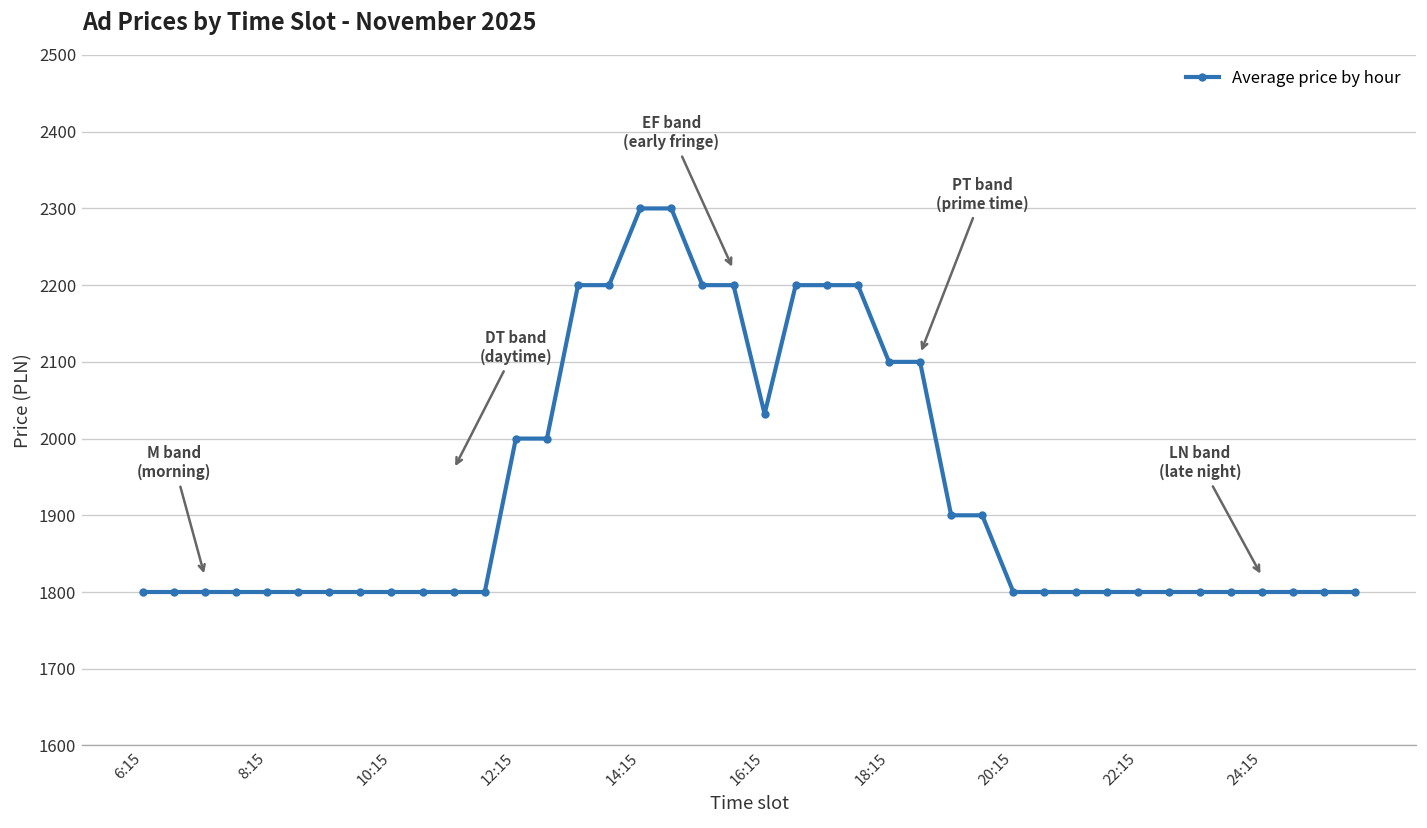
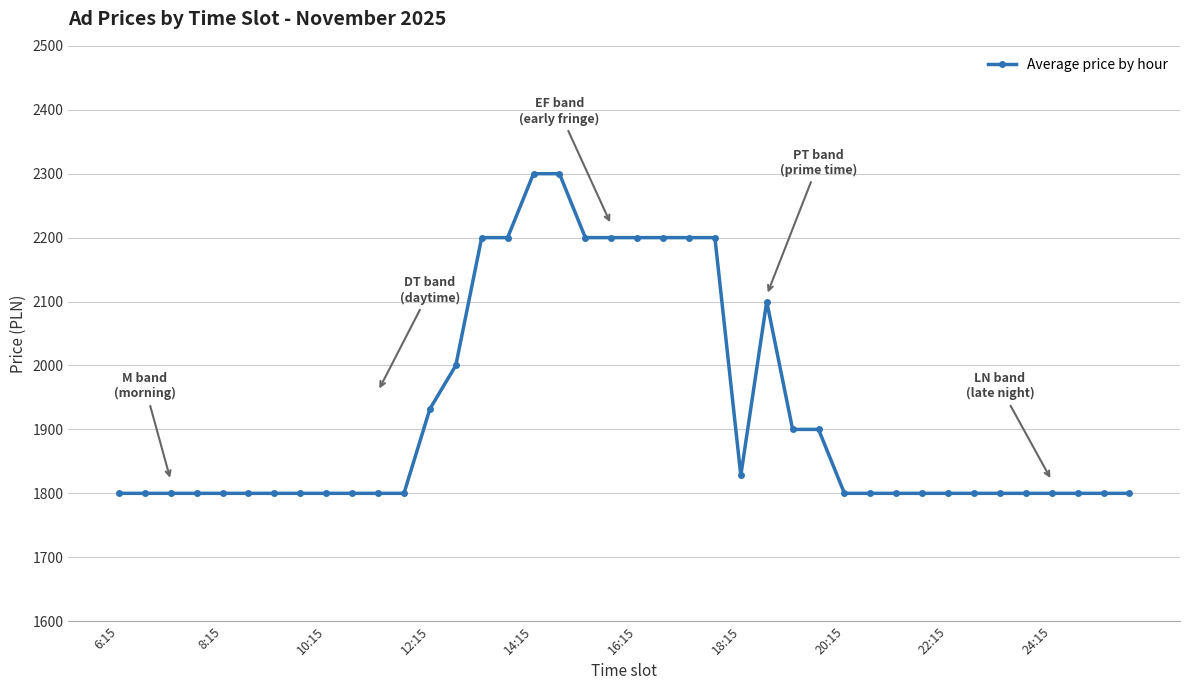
  {
    "6:15": 1800,
    "8:15": 1800,
    "10:15": 1800,
-   "12:15": 2000,
+   "12:15": 1930,
    "14:15": 2300,
-   "16:15": 2030,
-   "18:15": 2100,
+   "16:15": 2200,
+   "18:15": 1830,
    "20:15": 1800,
    "22:15": 1800,
    "24:15": 1800
  }
